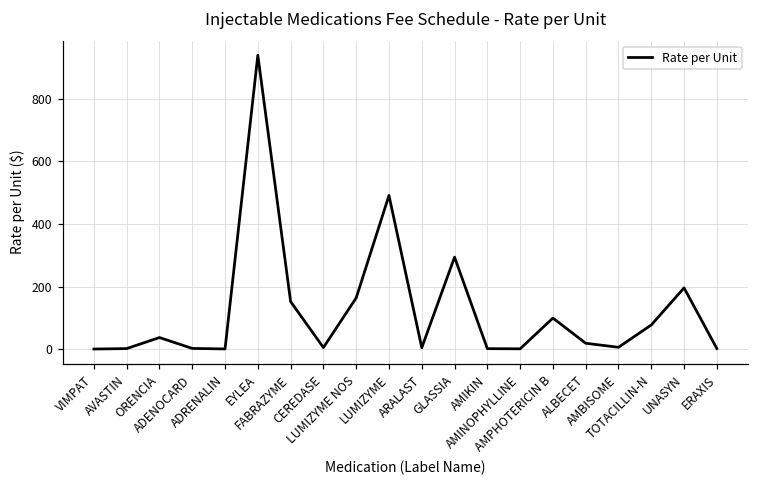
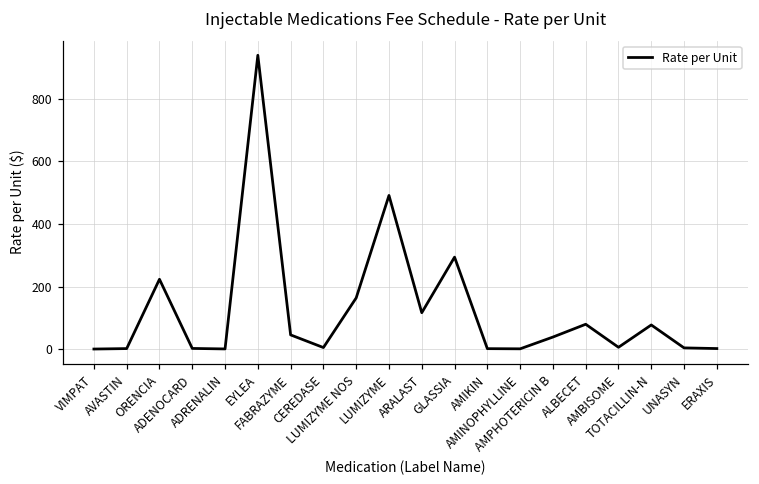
  {
    "VIMPAT": 0,
    "AVASTIN": 0,
-   "ORENCIA": 40,
+   "ORENCIA": 220,
    "ADENOCARD": 0,
    "ADRENALIN": 0,
    "EYLEA": 940,
-   "FABRAZYME": 150,
+   "FABRAZYME": 50,
    "CEREDASE": 10,
    "LUMIZYME NOS": 160,
    "LUMIZYME": 490,
-   "ARALAST": 0,
+   "ARALAST": 120,
    "GLASSIA": 290,
    "AMIKIN": 0,
    "AMINOPHYLLINE": 0,
-   "AMPHOTERICIN B": 100,
-   "ALBECET": 20,
+   "AMPHOTERICIN B": 40,
+   "ALBECET": 80,
    "AMBISOME": 10,
    "TOTACILLIN-N": 80,
-   "UNASYN": 200,
+   "UNASYN": 0,
    "ERAXIS": 0
  }
